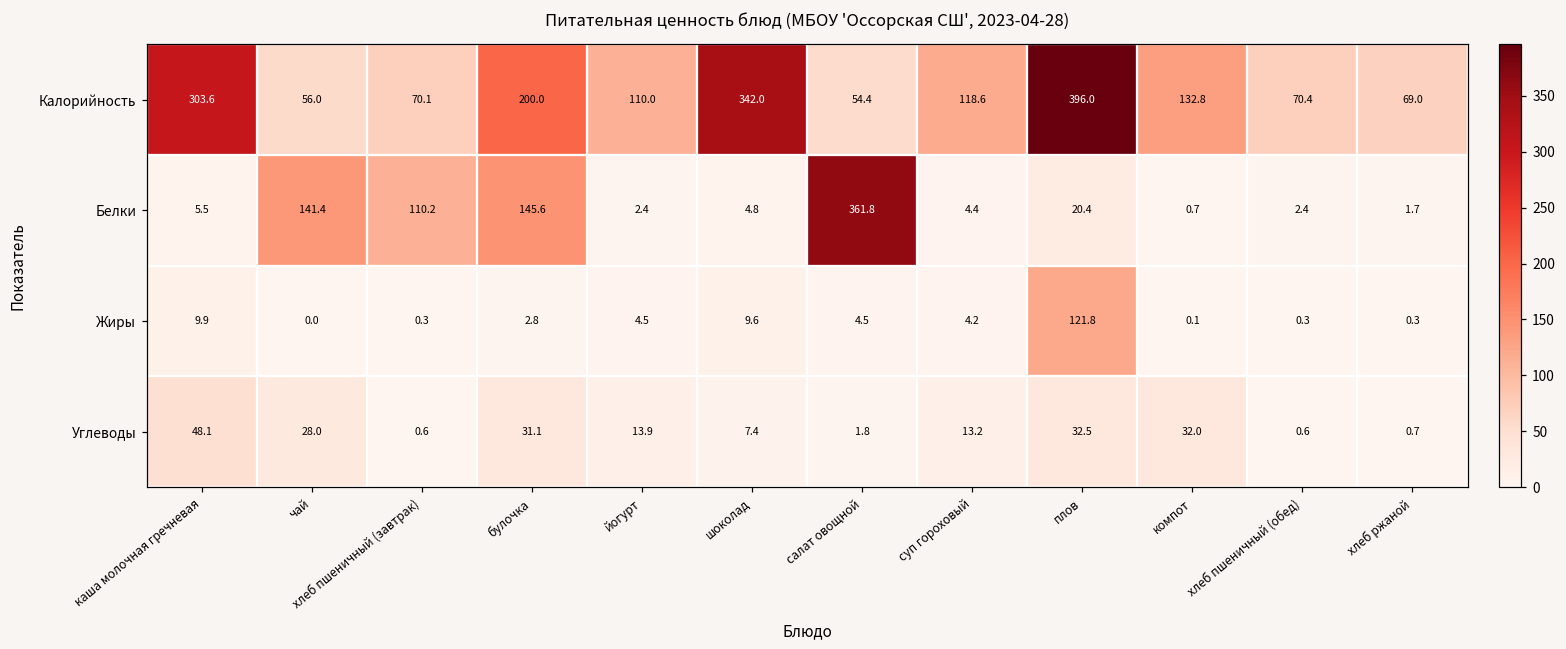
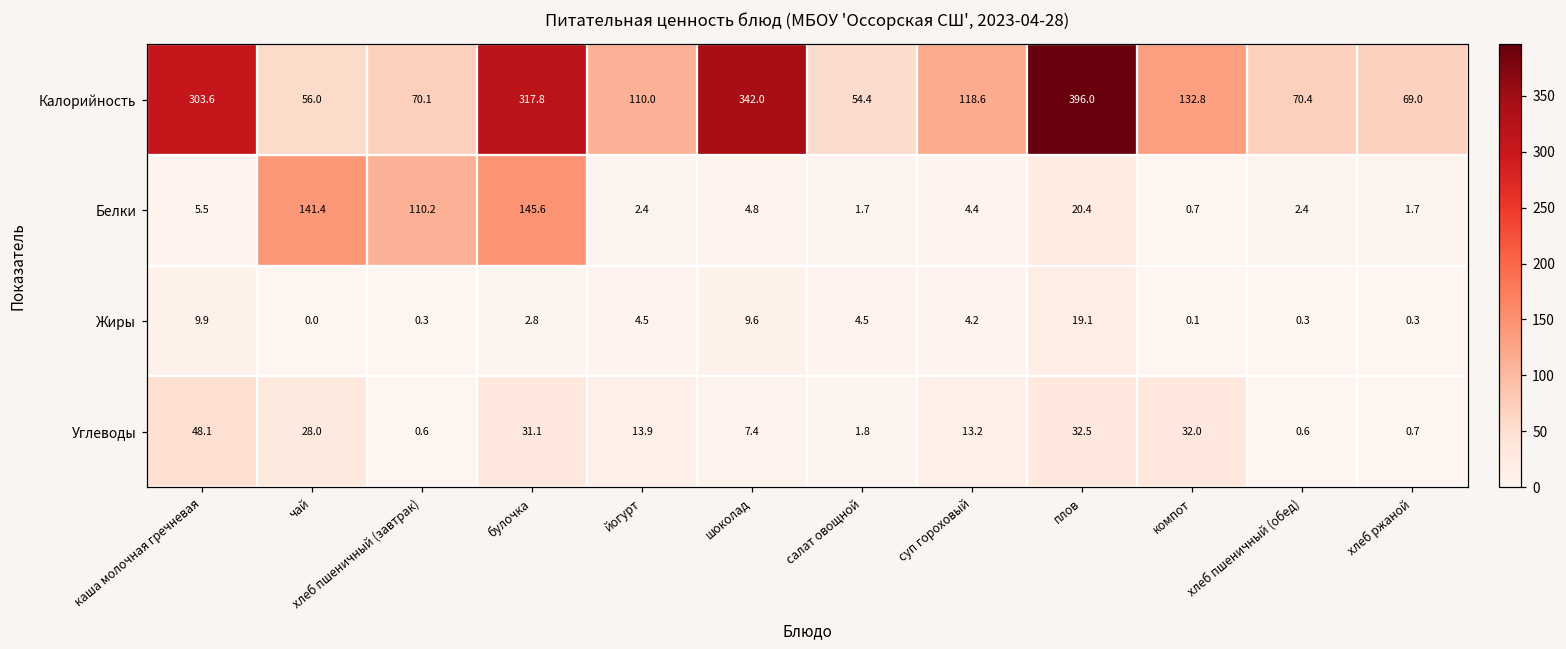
  {
    "Калорийность": {
      "каша молочная гречневая": 303.6,
      "чай": 56.0,
      "хлеб пшеничный (завтрак)": 70.1,
-     "булочка": 200.0,
+     "булочка": 317.8,
      "йогурт": 110.0,
      "шоколад": 342.0,
      "салат овощной": 54.4,
      "суп гороховый": 118.6,
      "плов": 396.0,
      "компот": 132.8,
      "хлеб пшеничный (обед)": 70.4,
      "хлеб ржаной": 69.0
    },
    "Белки": {
      "каша молочная гречневая": 5.5,
      "чай": 141.4,
      "хлеб пшеничный (завтрак)": 110.2,
      "булочка": 145.6,
      "йогурт": 2.4,
      "шоколад": 4.8,
-     "салат овощной": 361.8,
+     "салат овощной": 1.7,
      "суп гороховый": 4.4,
      "плов": 20.4,
      "компот": 0.7,
      "хлеб пшеничный (обед)": 2.4,
      "хлеб ржаной": 1.7
    },
    "Жиры": {
      "каша молочная гречневая": 9.9,
      "чай": 0.0,
      "хлеб пшеничный (завтрак)": 0.3,
      "булочка": 2.8,
      "йогурт": 4.5,
      "шоколад": 9.6,
      "салат овощной": 4.5,
      "суп гороховый": 4.2,
-     "плов": 121.8,
+     "плов": 19.1,
      "компот": 0.1,
      "хлеб пшеничный (обед)": 0.3,
      "хлеб ржаной": 0.3
    },
    "Углеводы": {
      "каша молочная гречневая": 48.1,
      "чай": 28.0,
      "хлеб пшеничный (завтрак)": 0.6,
      "булочка": 31.1,
      "йогурт": 13.9,
      "шоколад": 7.4,
      "салат овощной": 1.8,
      "суп гороховый": 13.2,
      "плов": 32.5,
      "компот": 32.0,
      "хлеб пшеничный (обед)": 0.6,
      "хлеб ржаной": 0.7
    }
  }
